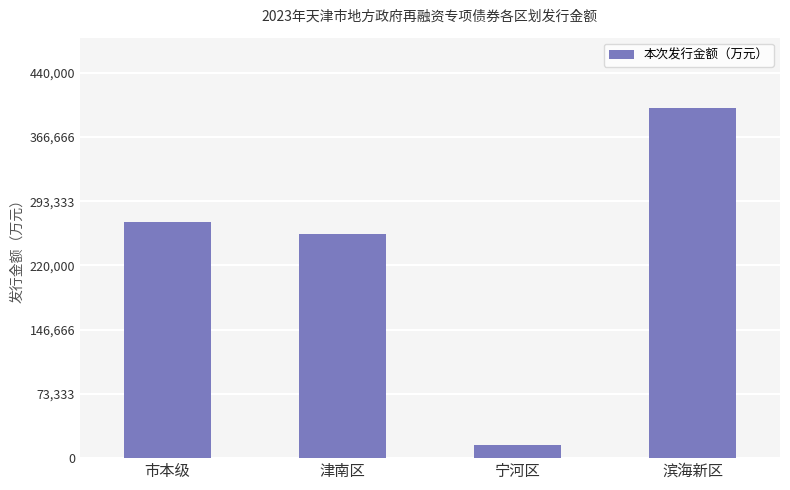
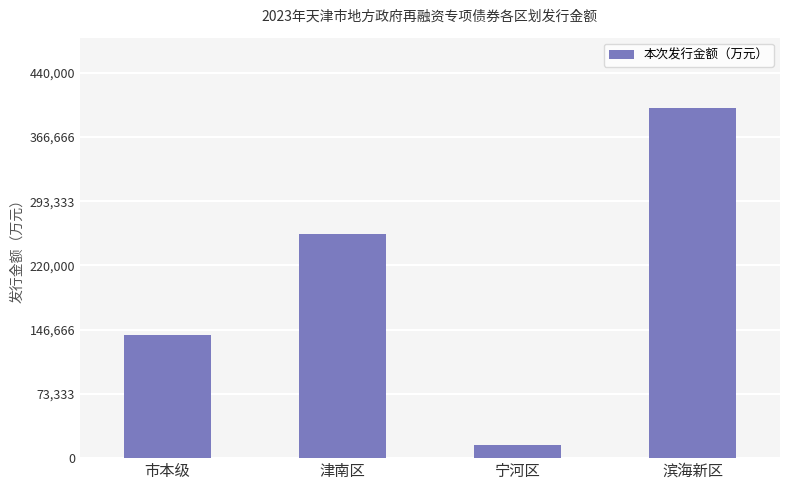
  {
-   "市本级": "270,000",
+   "市本级": "140,000",
    "津南区": "260,000",
    "宁河区": "20,000",
    "滨海新区": "400,000"
  }
